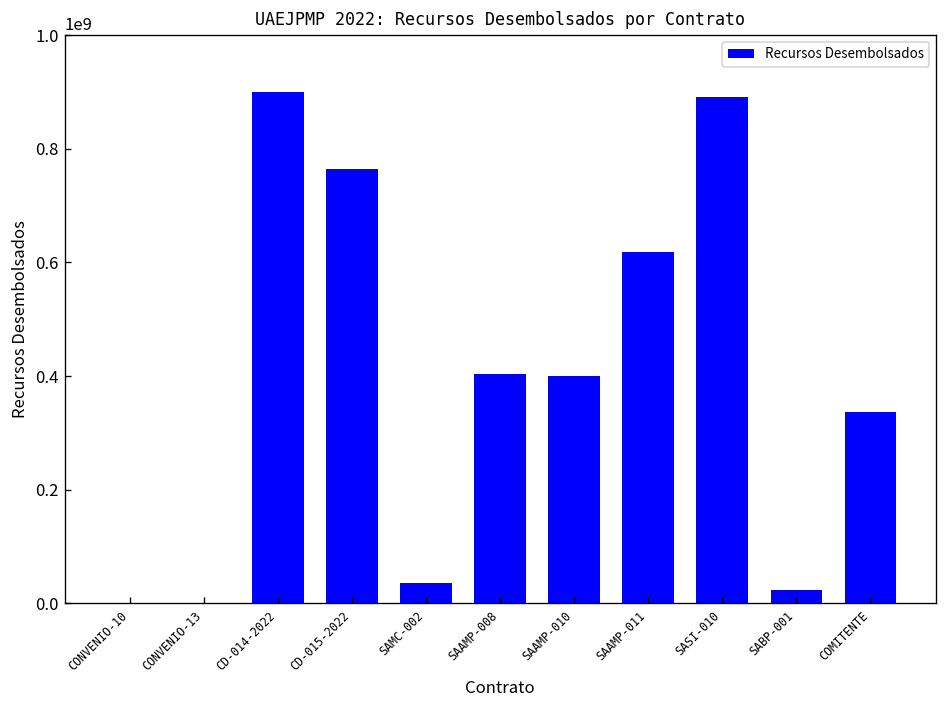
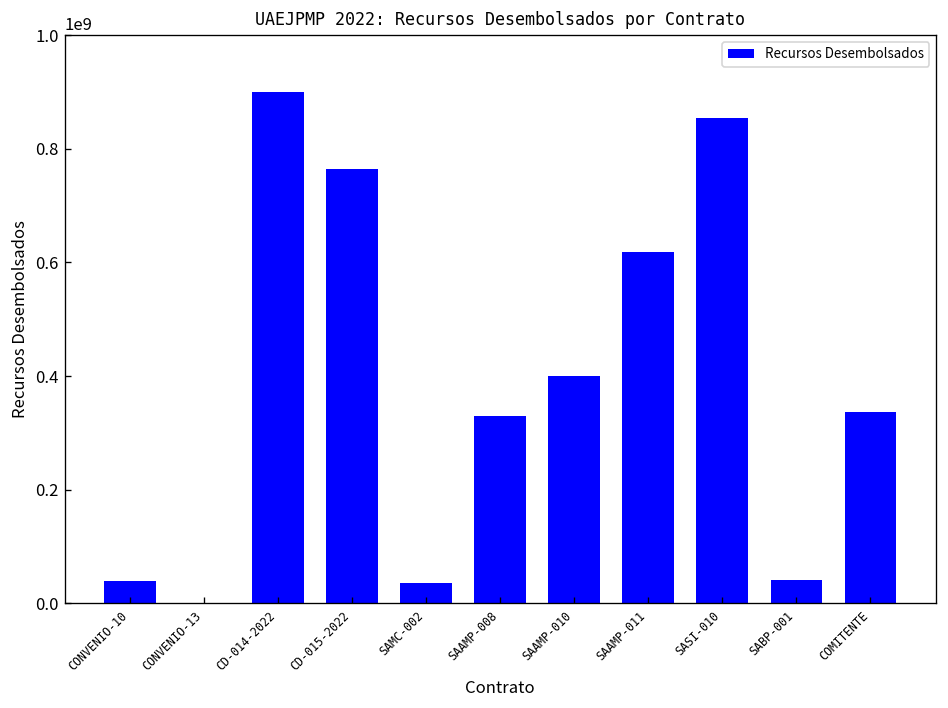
  {
-   "CONVENIO-10": 0,
+   "CONVENIO-10": 40000000,
    "CONVENIO-13": 0,
    "CD-014-2022": 900000000,
    "CD-015-2022": 770000000,
    "SAMC-002": 40000000,
-   "SAAMP-008": 400000000,
+   "SAAMP-008": 330000000,
    "SAAMP-010": 400000000,
    "SAAMP-011": 620000000,
-   "SASI-010": 890000000,
-   "SABP-001": 20000000,
+   "SASI-010": 850000000,
+   "SABP-001": 40000000,
    "COMITENTE": 340000000
  }
